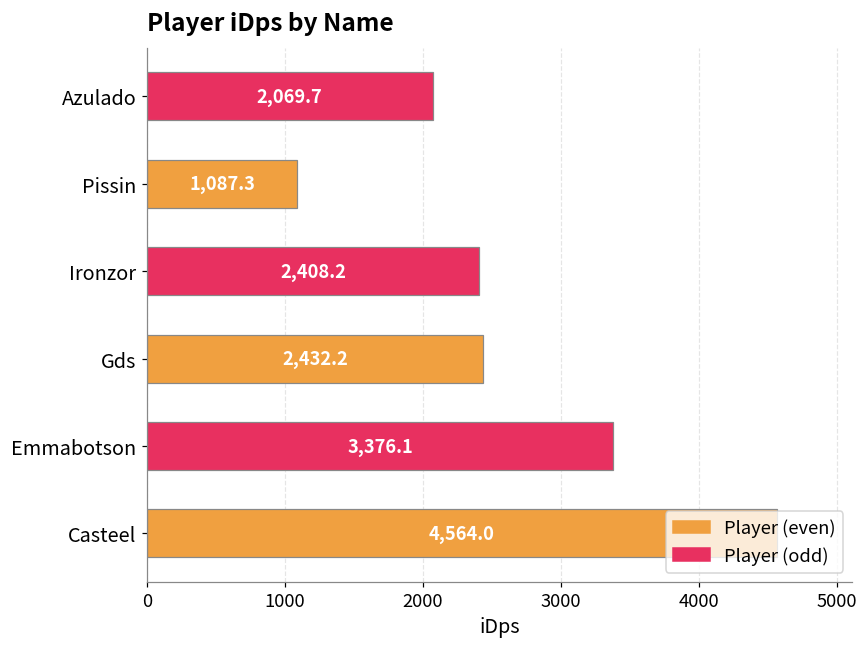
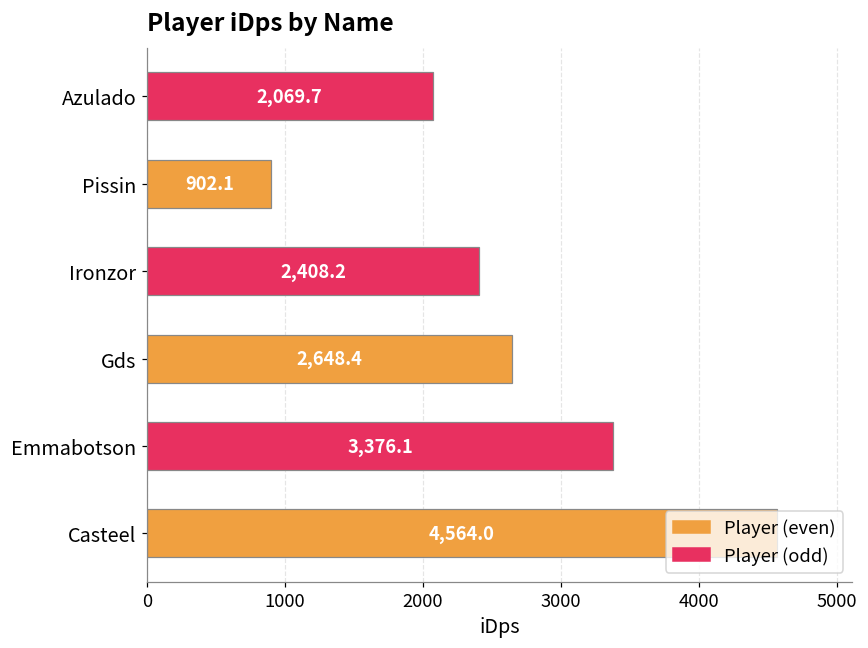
  {
    "Azulado": "2,069.7",
-   "Pissin": "1,087.3",
+   "Pissin": "902.1",
    "Ironzor": "2,408.2",
-   "Gds": "2,432.2",
+   "Gds": "2,648.4",
    "Emmabotson": "3,376.1"
  }
